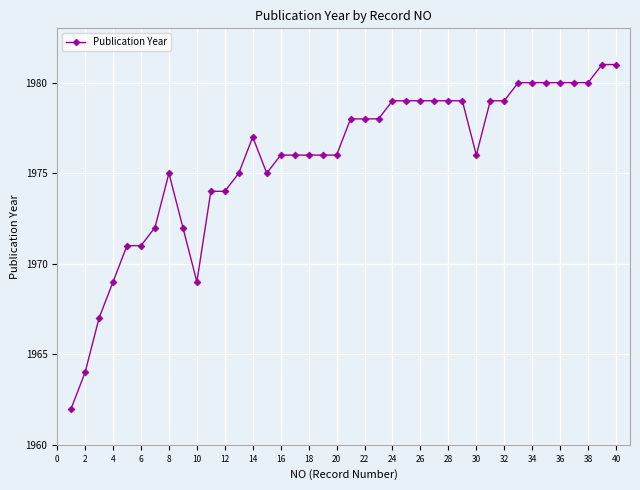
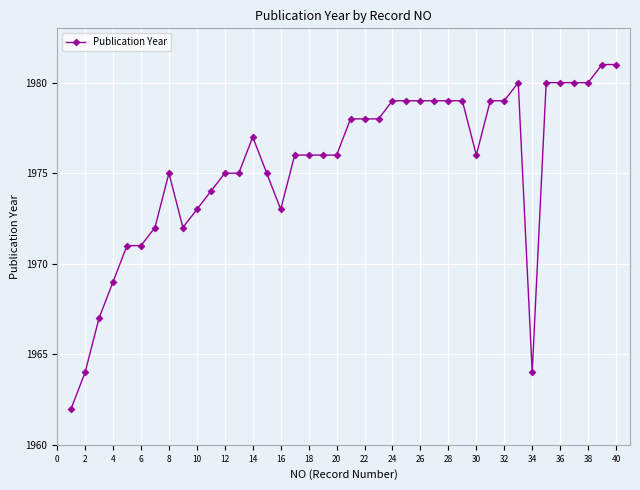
  {
    "2": 1964,
    "4": 1969,
    "6": 1971,
    "8": 1975,
-   "10": 1969,
-   "12": 1974,
+   "10": 1973,
+   "12": 1975,
    "14": 1977,
-   "16": 1976,
+   "16": 1973,
    "18": 1976,
    "20": 1976,
    "22": 1978,
    "24": 1979,
    "26": 1979,
    "28": 1979,
    "30": 1976,
    "32": 1979,
-   "34": 1980,
+   "34": 1964,
    "36": 1980,
    "38": 1980,
    "40": 1981
  }
